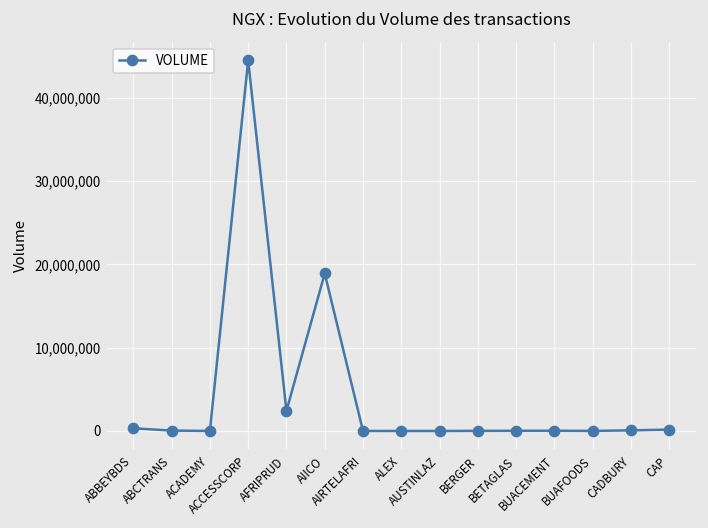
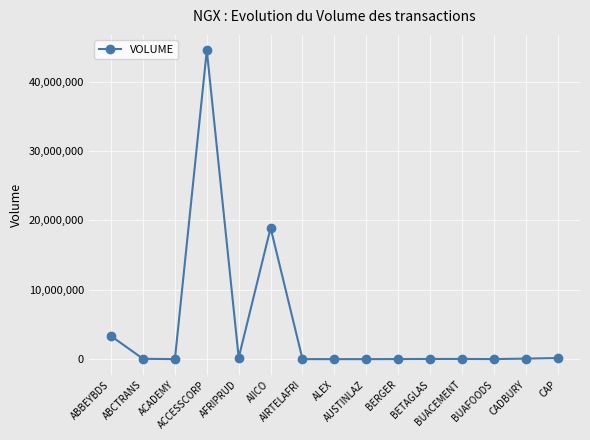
  {
-   "ABBEYBDS": "0",
+   "ABBEYBDS": "3,000,000",
    "ABCTRANS": "0",
    "ACADEMY": "0",
    "ACCESSCORP": "44,000,000",
-   "AFRIPRUD": "2,000,000",
+   "AFRIPRUD": "0",
    "AIICO": "19,000,000",
    "AIRTELAFRI": "0",
    "ALEX": "0",
    "AUSTINLAZ": "0",
    "BERGER": "0",
    "BETAGLAS": "0",
    "BUACEMENT": "0",
    "BUAFOODS": "0",
    "CADBURY": "0",
    "CAP": "0"
  }
